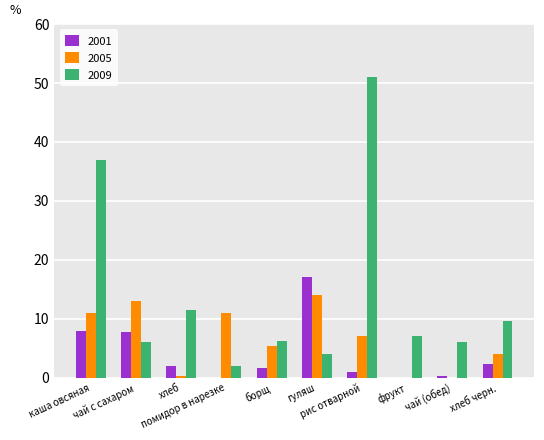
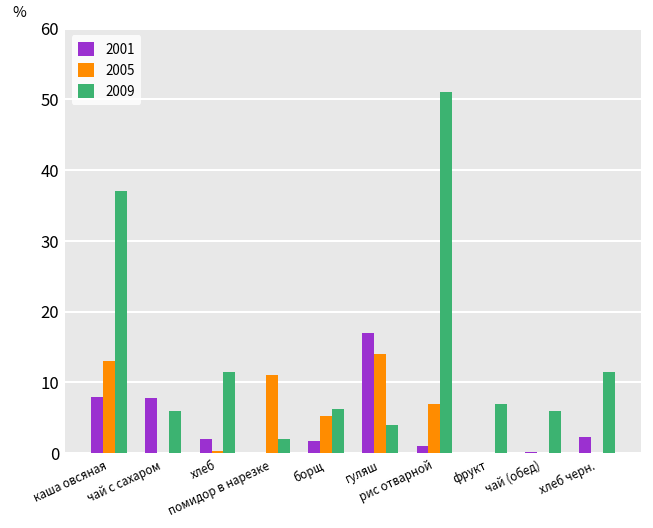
  {
    "2001": {
      "каша овсяная": 8,
      "чай с сахаром": 8,
      "хлеб": 2,
      "помидор в нарезке": 0,
      "борщ": 2,
      "гуляш": 17,
      "рис отварной": 1,
      "фрукт": 0,
      "хлеб черн.": 2
    },
    "2005": {
-     "каша овсяная": 11,
-     "чай с сахаром": 13,
+     "каша овсяная": 13,
+     "чай с сахаром": 0,
      "помидор в нарезке": 11,
      "борщ": 5,
      "гуляш": 14,
      "рис отварной": 7,
      "фрукт": 0,
      "чай (обед)": 0,
-     "хлеб черн.": 4
+     "хлеб черн.": 0
    },
    "2009": {
      "каша овсяная": 37,
      "чай с сахаром": 6,
      "хлеб": 12,
      "помидор в нарезке": 2,
      "борщ": 6,
      "гуляш": 4,
      "рис отварной": 51,
      "фрукт": 7,
      "чай (обед)": 6,
-     "хлеб черн.": 10
+     "хлеб черн.": 12
    }
  }
